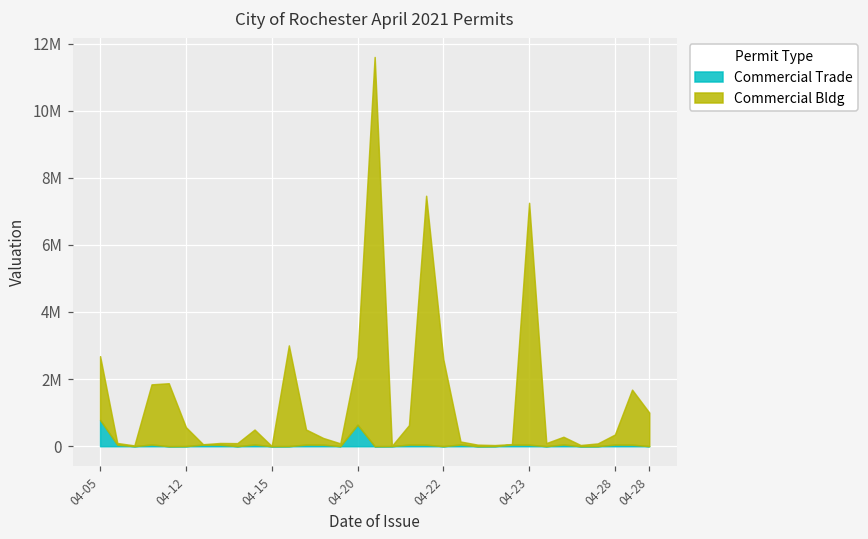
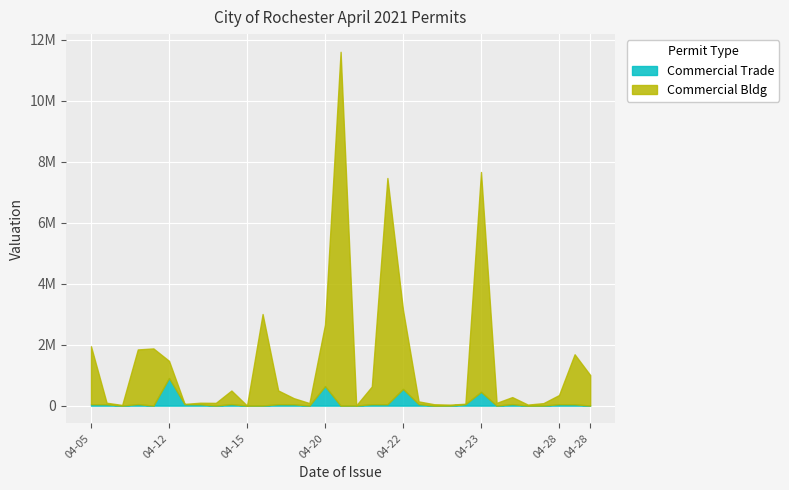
  {
    "Commercial Trade": {
-     "04-05": 800000,
-     "04-12": 0,
+     "04-05": 0,
+     "04-12": 900000,
      "04-20": 600000,
-     "04-22": 0,
-     "04-23": 0
+     "04-22": 500000,
+     "04-23": 500000
    },
    "Commercial Bldg": {
      "04-05": 1900000,
      "04-12": 600000,
      "04-20": 2000000,
      "04-22": 2600000,
      "04-23": 7200000
    }
  }
